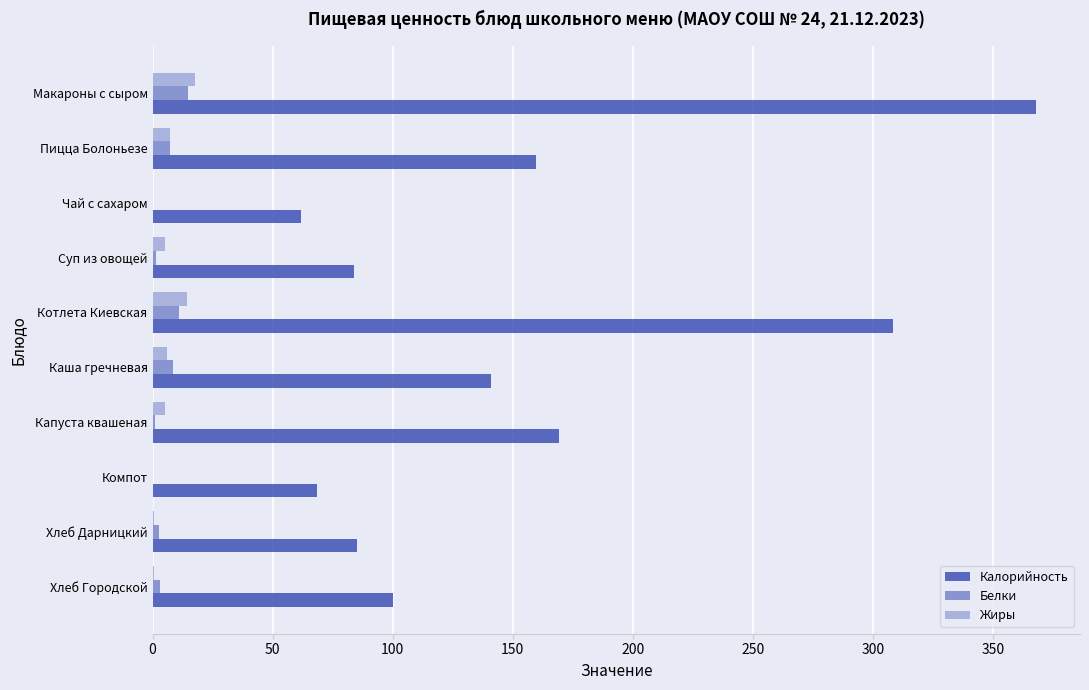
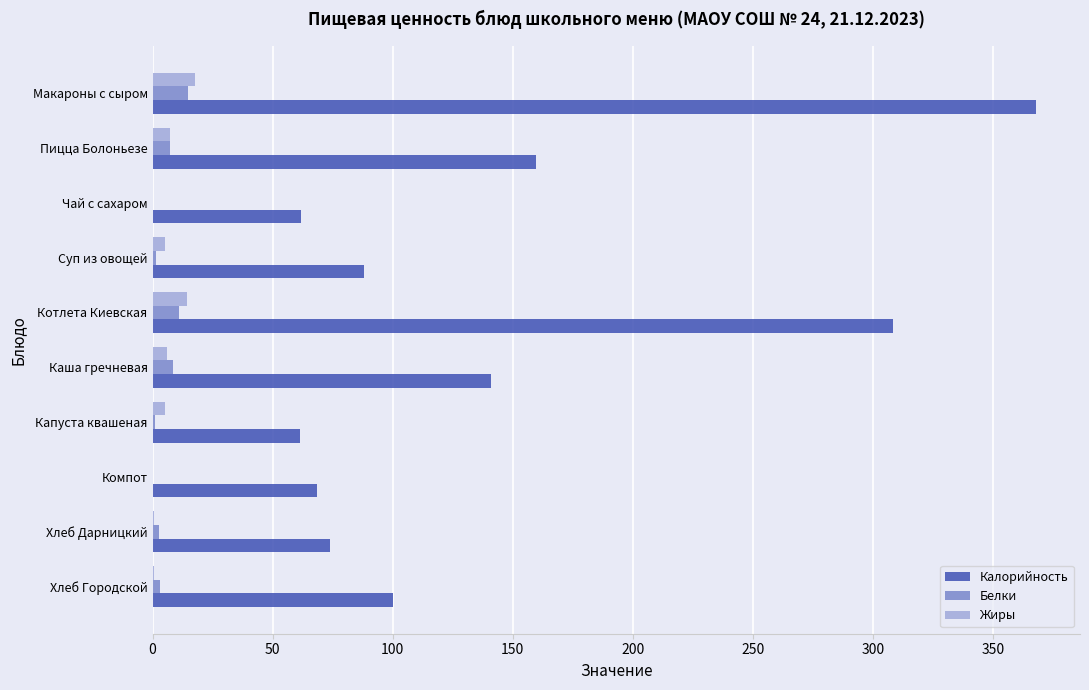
  {
    "Калорийность": {
      "Макароны с сыром": 368,
      "Пицца Болоньезе": 160,
      "Чай с сахаром": 62,
-     "Суп из овощей": 84,
+     "Суп из овощей": 88,
      "Котлета Киевская": 308,
      "Каша гречневая": 141,
-     "Капуста квашеная": 169,
+     "Капуста квашеная": 61,
      "Компот": 69,
-     "Хлеб Дарницкий": 85,
+     "Хлеб Дарницкий": 74,
      "Хлеб Городской": 100
    }
  }
